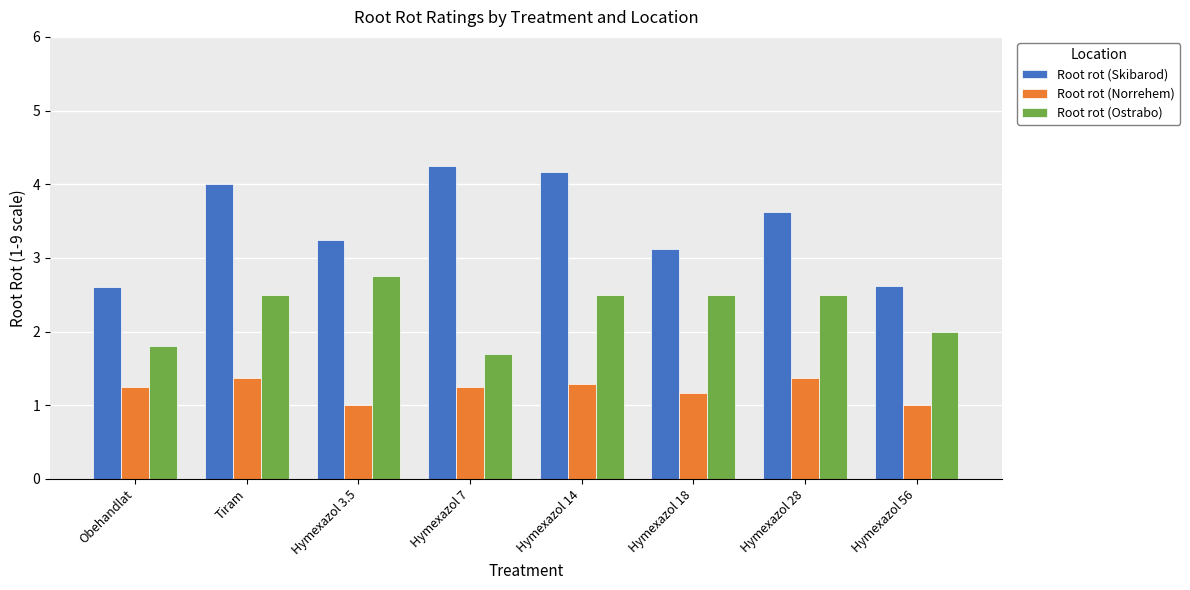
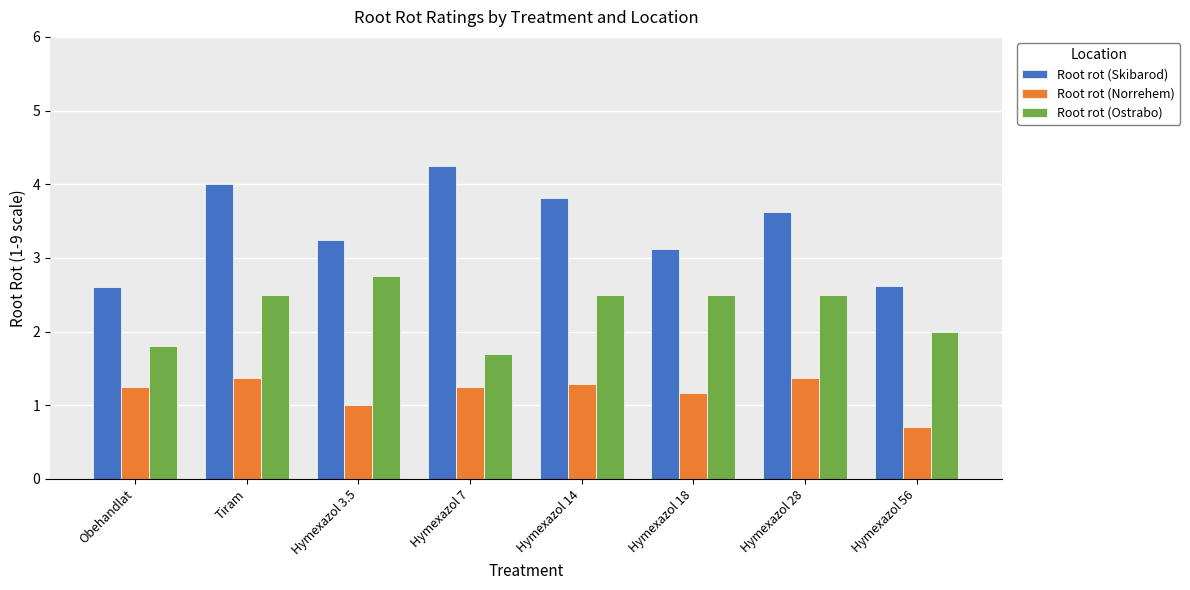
  {
    "Root rot (Skibarod)": {
      "Obehandlat": 2.6,
      "Tiram": 4.0,
      "Hymexazol 3.5": 3.3,
      "Hymexazol 7": 4.3,
-     "Hymexazol 14": 4.2,
+     "Hymexazol 14": 3.8,
      "Hymexazol 18": 3.1,
      "Hymexazol 28": 3.6,
      "Hymexazol 56": 2.6
    },
    "Root rot (Norrehem)": {
      "Obehandlat": 1.3,
      "Tiram": 1.4,
      "Hymexazol 3.5": 1.0,
      "Hymexazol 7": 1.3,
      "Hymexazol 14": 1.3,
      "Hymexazol 18": 1.2,
      "Hymexazol 28": 1.4,
-     "Hymexazol 56": 1.0
+     "Hymexazol 56": 0.7
    },
    "Root rot (Ostrabo)": {
      "Obehandlat": 1.8,
      "Tiram": 2.5,
      "Hymexazol 3.5": 2.8,
      "Hymexazol 7": 1.7,
      "Hymexazol 14": 2.5,
      "Hymexazol 18": 2.5,
      "Hymexazol 28": 2.5,
      "Hymexazol 56": 2.0
    }
  }
